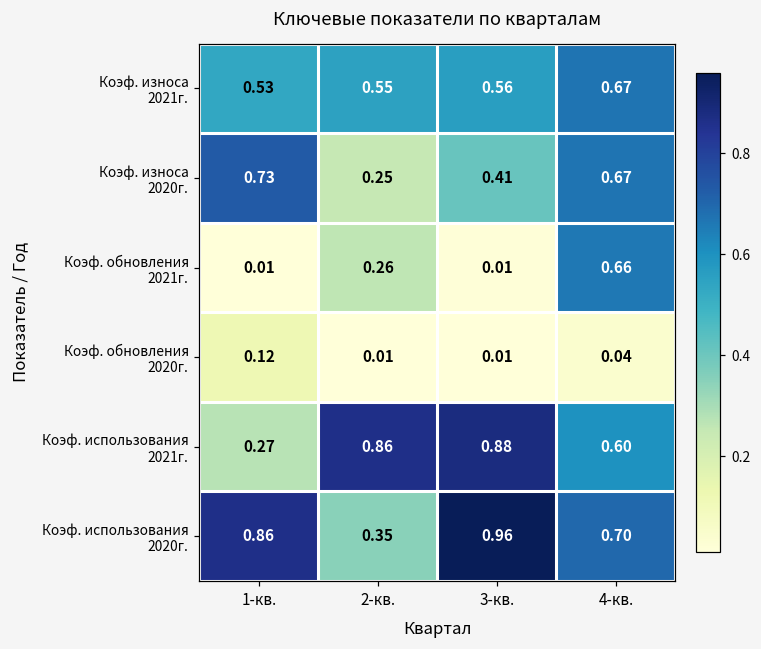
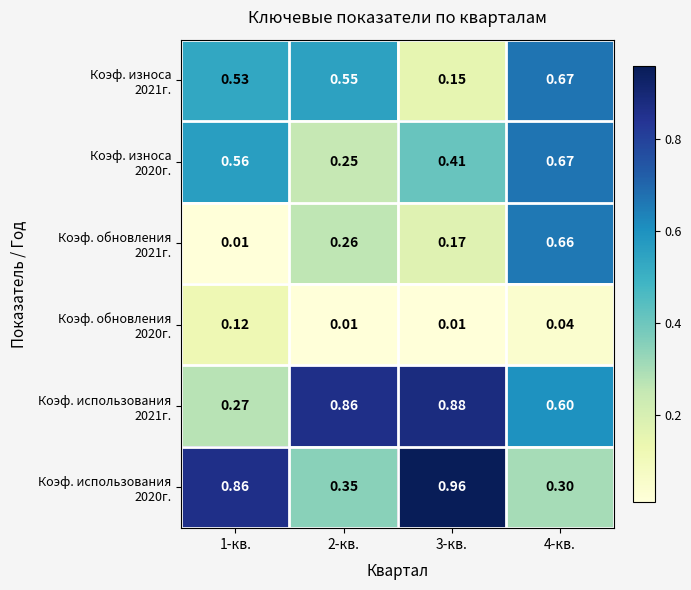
  {
    "Коэф. износа 2021г.": {
      "1-кв.": 0.53,
      "2-кв.": 0.55,
-     "3-кв.": 0.56,
+     "3-кв.": 0.15,
      "4-кв.": 0.67
    },
    "Коэф. износа 2020г.": {
-     "1-кв.": 0.73,
+     "1-кв.": 0.56,
      "2-кв.": 0.25,
      "3-кв.": 0.41,
      "4-кв.": 0.67
    },
    "Коэф. обновления 2021г.": {
      "1-кв.": 0.01,
      "2-кв.": 0.26,
-     "3-кв.": 0.01,
+     "3-кв.": 0.17,
      "4-кв.": 0.66
    },
    "Коэф. обновления 2020г.": {
      "1-кв.": 0.12,
      "2-кв.": 0.01,
      "3-кв.": 0.01,
      "4-кв.": 0.04
    },
    "Коэф. использования 2021г.": {
      "1-кв.": 0.27,
      "2-кв.": 0.86,
      "3-кв.": 0.88,
      "4-кв.": 0.60
    },
    "Коэф. использования 2020г.": {
      "1-кв.": 0.86,
      "2-кв.": 0.35,
      "3-кв.": 0.96,
-     "4-кв.": 0.70
+     "4-кв.": 0.30
    }
  }
